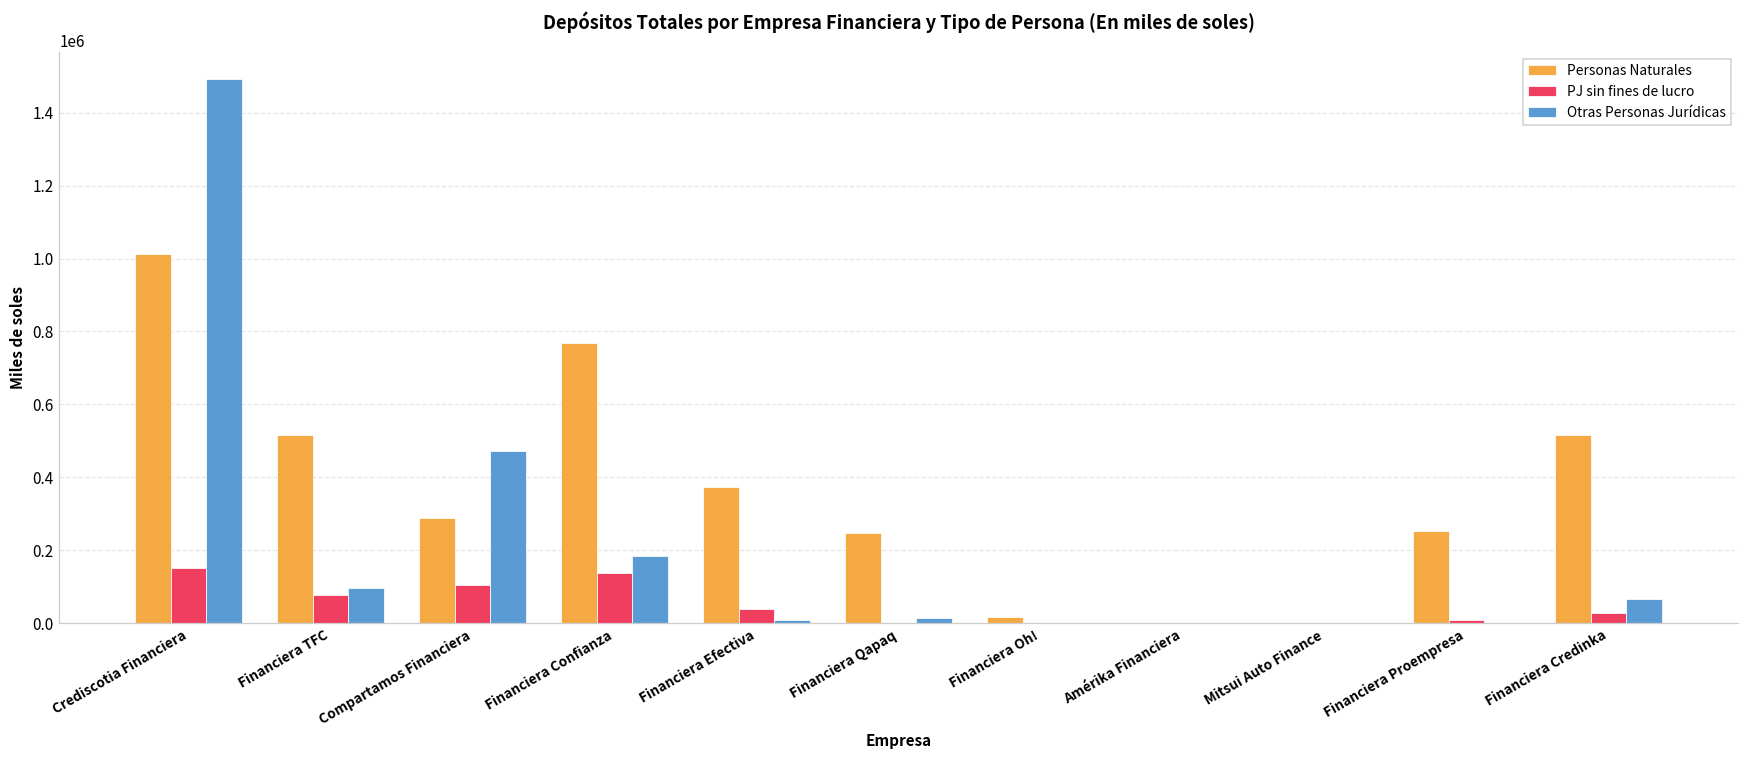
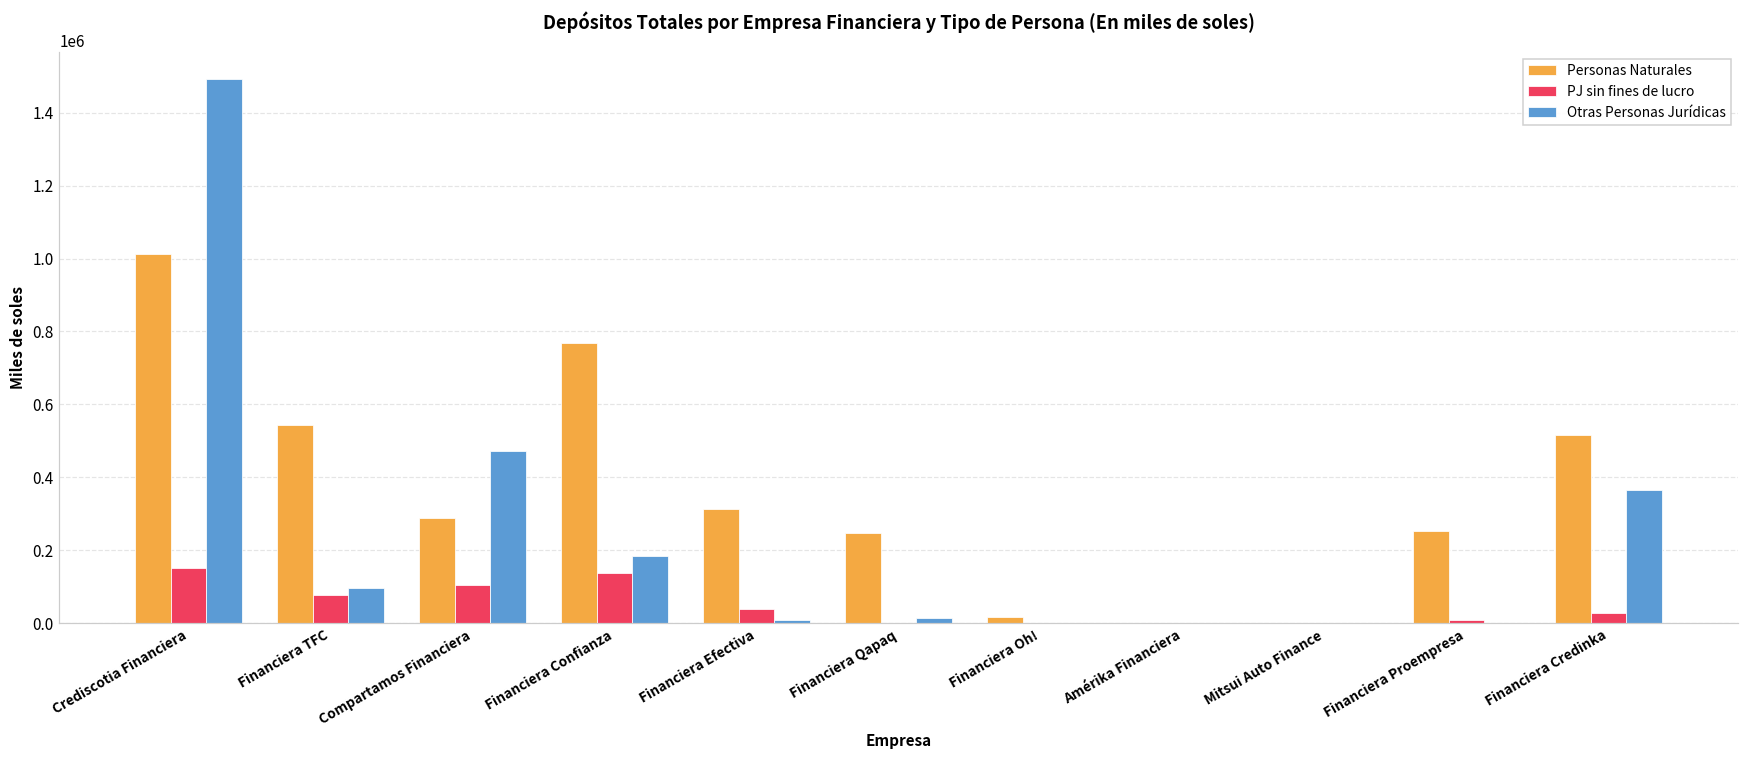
  {
    "Personas Naturales": {
      "Crediscotia Financiera": 1010000,
-     "Financiera TFC": 520000,
+     "Financiera TFC": 540000,
      "Compartamos Financiera": 290000,
      "Financiera Confianza": 770000,
-     "Financiera Efectiva": 370000,
+     "Financiera Efectiva": 310000,
      "Financiera Qapaq": 250000,
      "Financiera Oh!": 20000,
      "Amérika Financiera": 0,
      "Mitsui Auto Finance": 0,
      "Financiera Proempresa": 250000,
      "Financiera Credinka": 520000
    },
    "PJ sin fines de lucro": {
      "Crediscotia Financiera": 150000,
      "Financiera TFC": 80000,
      "Compartamos Financiera": 110000,
      "Financiera Confianza": 140000,
      "Financiera Efectiva": 40000,
      "Financiera Oh!": 0,
      "Amérika Financiera": 0,
      "Mitsui Auto Finance": 0,
      "Financiera Proempresa": 10000,
      "Financiera Credinka": 30000
    },
    "Otras Personas Jurídicas": {
      "Crediscotia Financiera": 1490000,
      "Financiera TFC": 100000,
      "Compartamos Financiera": 470000,
      "Financiera Confianza": 190000,
      "Financiera Efectiva": 10000,
      "Financiera Qapaq": 10000,
      "Financiera Oh!": 0,
      "Amérika Financiera": 0,
      "Mitsui Auto Finance": 0,
-     "Financiera Credinka": 70000
+     "Financiera Credinka": 370000
    }
  }
